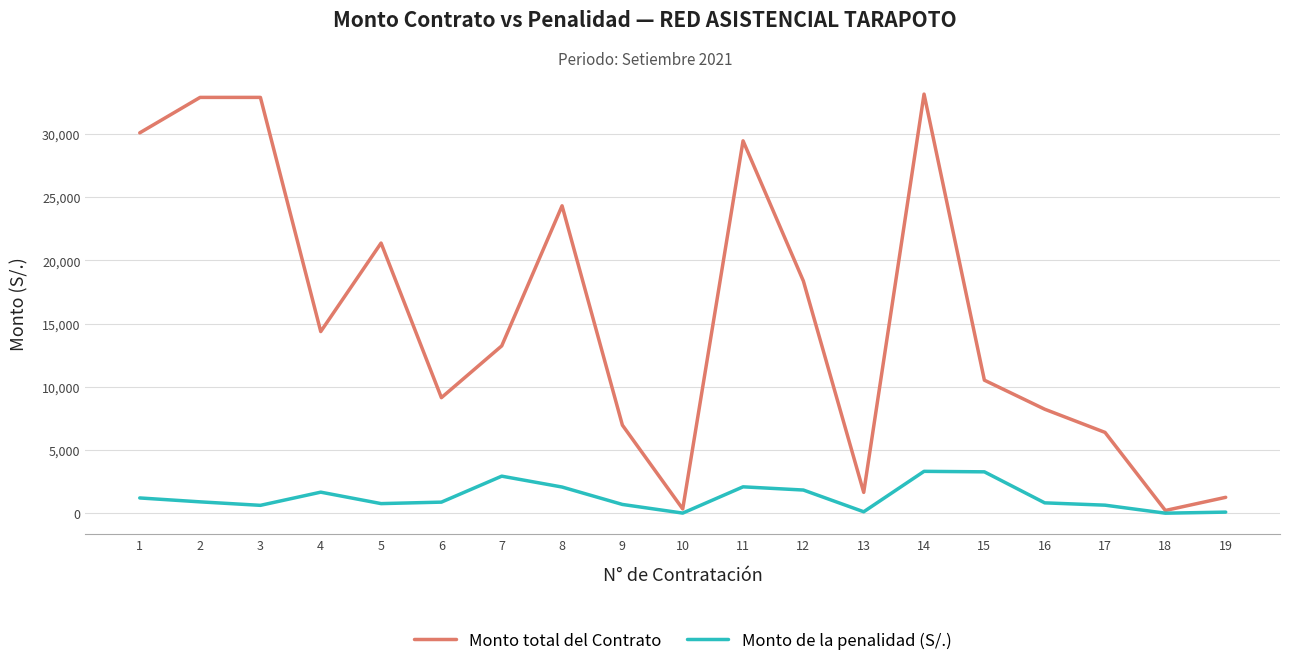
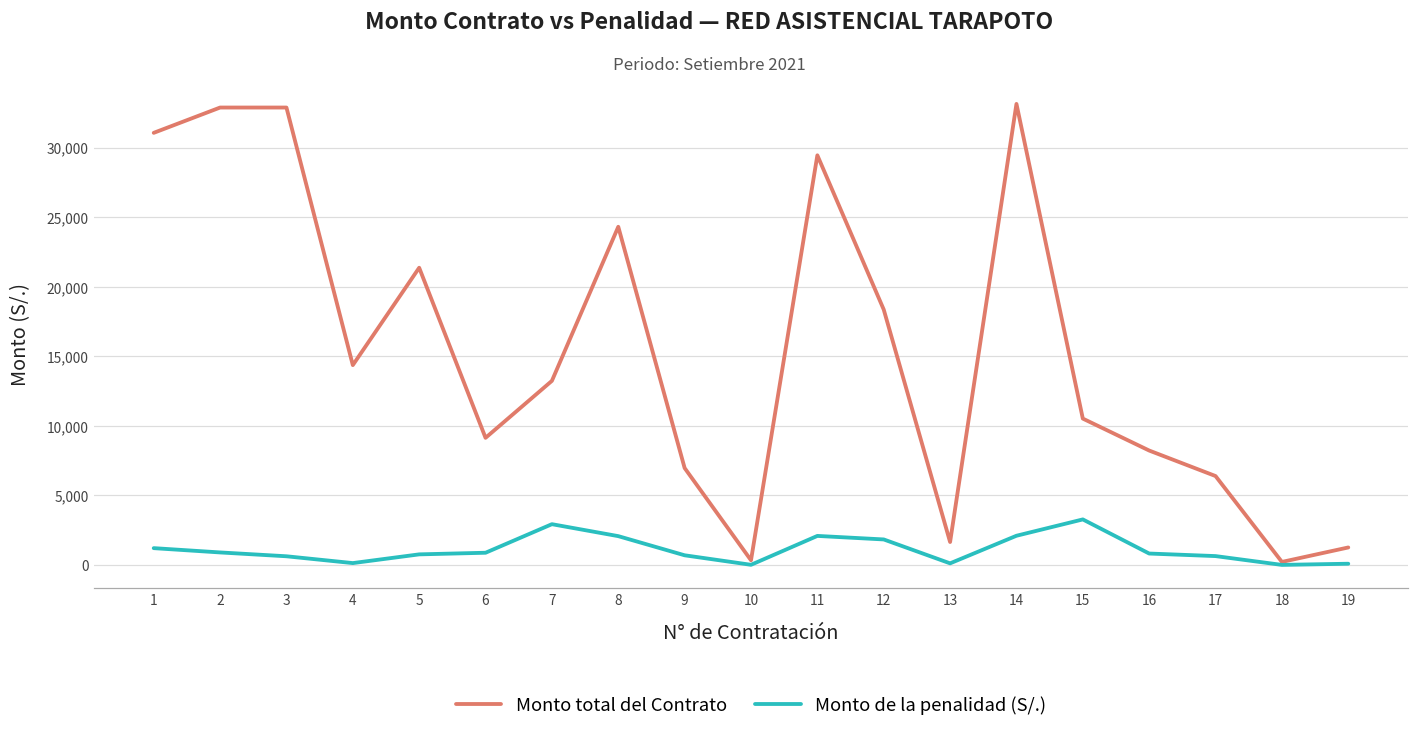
  {
    "Monto total del Contrato": {
-     "1": "30,100",
+     "1": "31,100",
      "2": "32,900",
      "3": "32,900",
      "4": "14,400",
      "5": "21,400",
      "6": "9,100",
      "7": "13,200",
      "8": "24,300",
      "9": "7,000",
      "10": "300",
      "11": "29,500",
      "12": "18,400",
      "13": "1,700",
      "14": "33,200",
      "15": "10,500",
      "16": "8,200",
      "17": "6,400",
      "18": "200",
      "19": "1,300"
    },
    "Monto de la penalidad (S/.)": {
      "1": "1,200",
      "2": "900",
      "3": "600",
-     "4": "1,700",
+     "4": "100",
      "5": "800",
      "6": "900",
      "7": "2,900",
      "8": "2,100",
      "9": "700",
      "10": "0",
      "11": "2,100",
      "12": "1,800",
      "13": "100",
-     "14": "3,300",
+     "14": "2,100",
      "15": "3,300",
      "16": "800",
      "17": "600",
      "18": "0",
      "19": "100"
    }
  }
